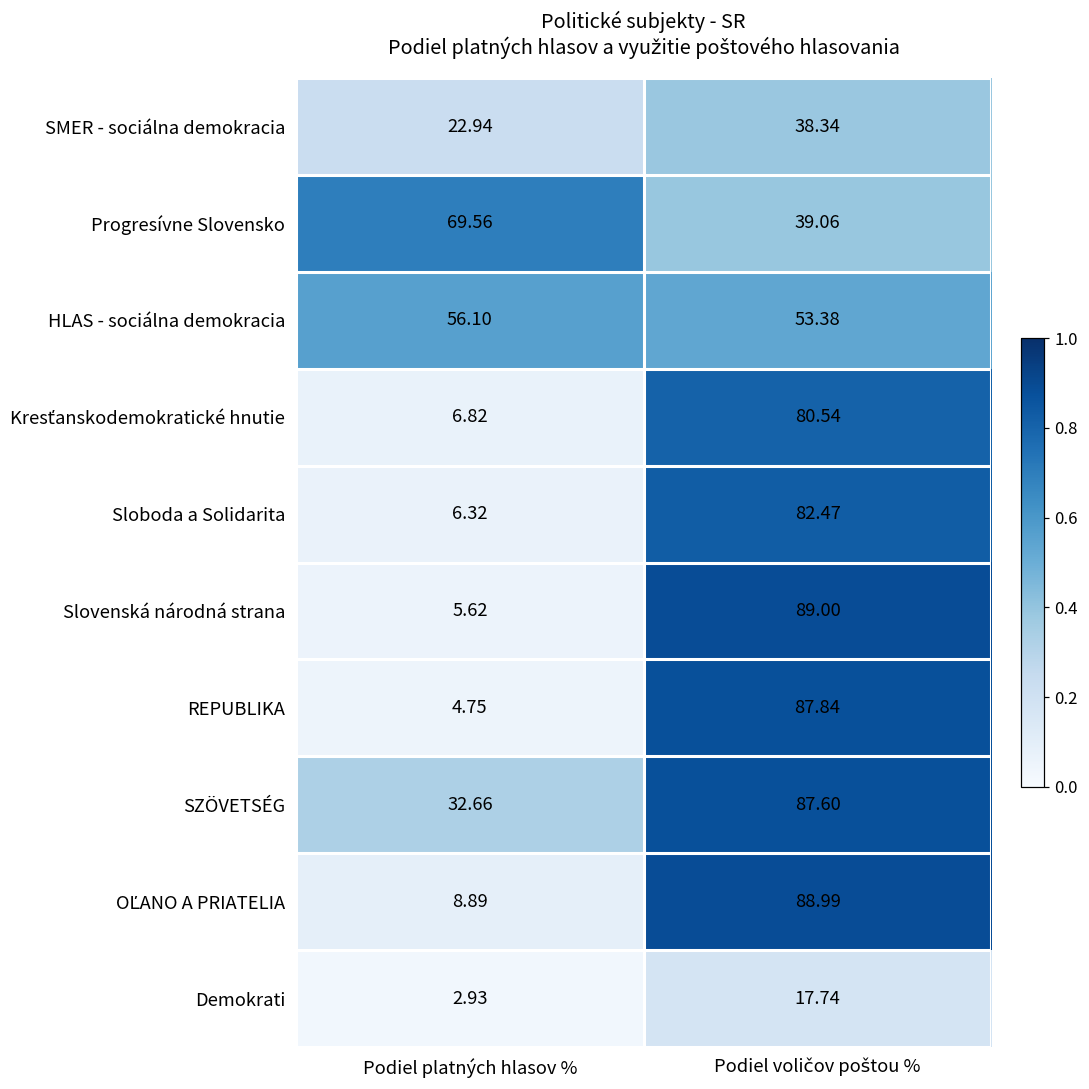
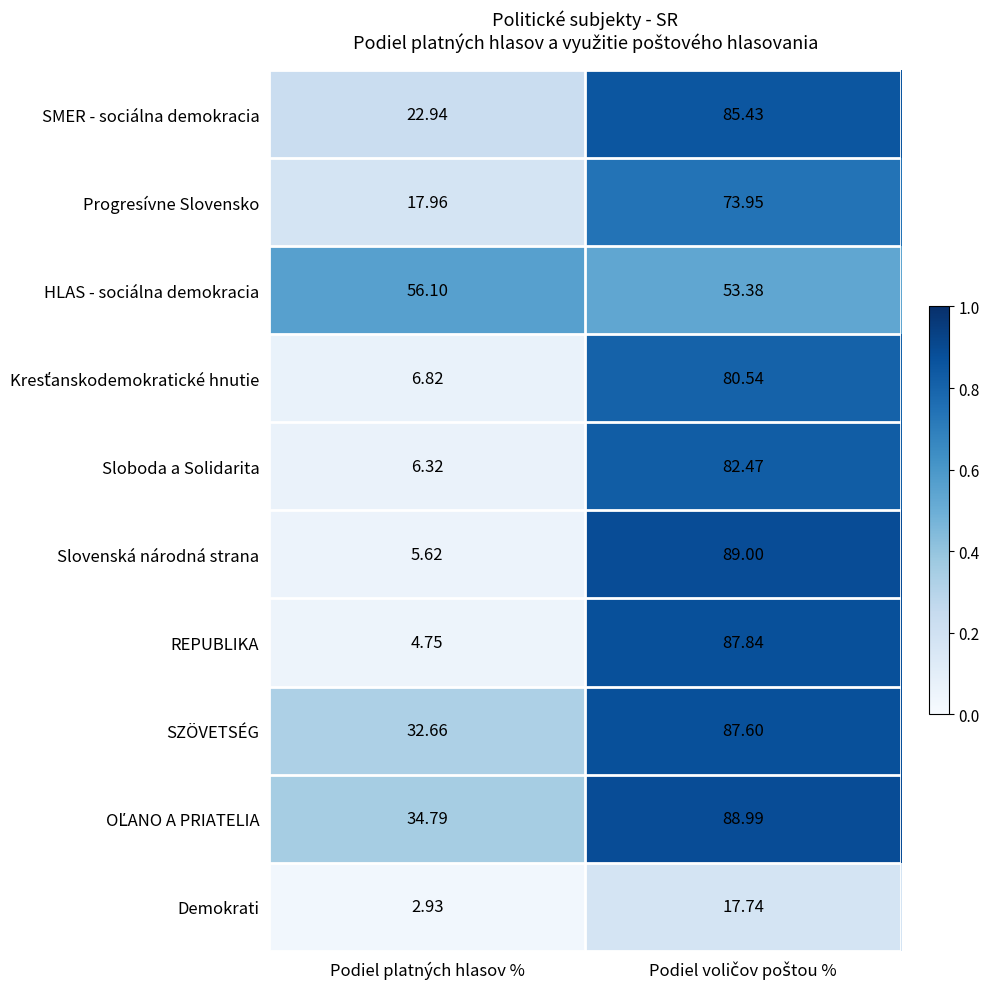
  {
    "SMER - sociálna demokracia": {
      "Podiel platných hlasov %": 22.94,
-     "Podiel voličov poštou %": 38.34
+     "Podiel voličov poštou %": 85.43
    },
    "Progresívne Slovensko": {
-     "Podiel platných hlasov %": 69.56,
-     "Podiel voličov poštou %": 39.06
+     "Podiel platných hlasov %": 17.96,
+     "Podiel voličov poštou %": 73.95
    },
    "HLAS - sociálna demokracia": {
      "Podiel platných hlasov %": 56.10,
      "Podiel voličov poštou %": 53.38
    },
    "Kresťanskodemokratické hnutie": {
      "Podiel platných hlasov %": 6.82,
      "Podiel voličov poštou %": 80.54
    },
    "Sloboda a Solidarita": {
      "Podiel platných hlasov %": 6.32,
      "Podiel voličov poštou %": 82.47
    },
    "Slovenská národná strana": {
      "Podiel platných hlasov %": 5.62,
      "Podiel voličov poštou %": 89.00
    },
    "REPUBLIKA": {
      "Podiel platných hlasov %": 4.75,
      "Podiel voličov poštou %": 87.84
    },
    "SZÖVETSÉG": {
      "Podiel platných hlasov %": 32.66,
      "Podiel voličov poštou %": 87.60
    },
    "OĽANO A PRIATELIA": {
-     "Podiel platných hlasov %": 8.89,
+     "Podiel platných hlasov %": 34.79,
      "Podiel voličov poštou %": 88.99
    },
    "Demokrati": {
      "Podiel platných hlasov %": 2.93,
      "Podiel voličov poštou %": 17.74
    }
  }
